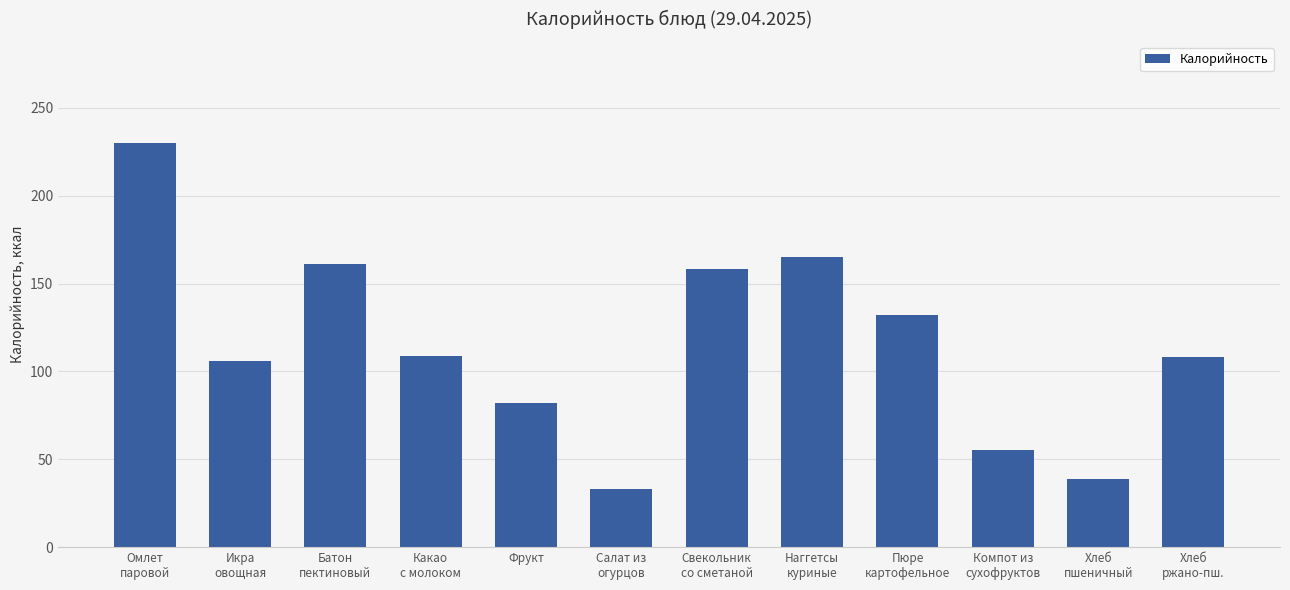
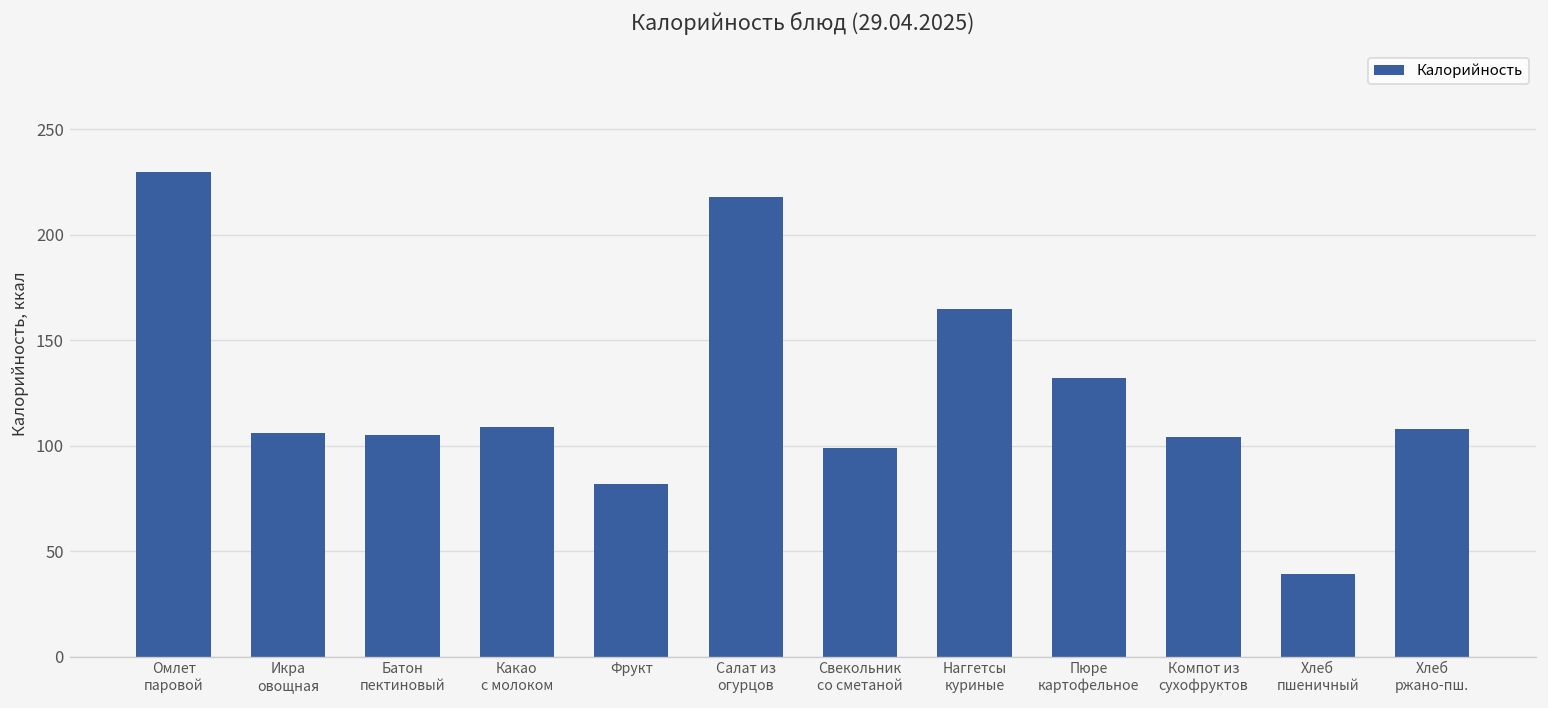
  {
    "Омлет паровой": 230,
    "Икра овощная": 106,
-   "Батон пектиновый": 161,
+   "Батон пектиновый": 105,
    "Какао с молоком": 109,
    "Фрукт": 82,
-   "Салат из огурцов": 33,
-   "Свекольник со сметаной": 158,
+   "Салат из огурцов": 218,
+   "Свекольник со сметаной": 99,
    "Наггетсы куриные": 165,
    "Пюре картофельное": 132,
-   "Компот из сухофруктов": 55,
+   "Компот из сухофруктов": 104,
    "Хлеб пшеничный": 39,
    "Хлеб ржано-пш.": 108
  }
